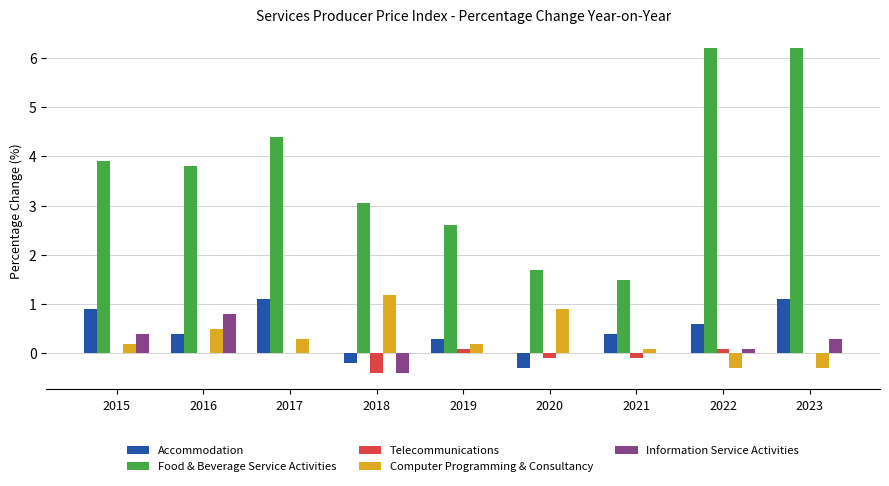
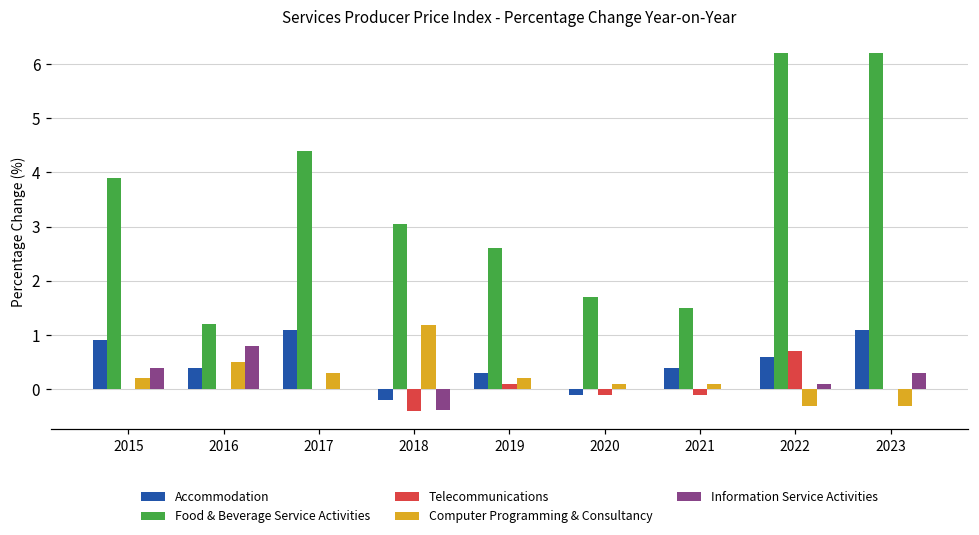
  {
    "Accommodation": {
      "2015": 0.9,
      "2016": 0.4,
      "2017": 1.1,
      "2018": -0.2,
      "2019": 0.3,
-     "2020": -0.3,
+     "2020": -0.1,
      "2021": 0.4,
      "2022": 0.6,
      "2023": 1.1
    },
    "Food & Beverage Service Activities": {
      "2015": 3.9,
-     "2016": 3.8,
+     "2016": 1.2,
      "2017": 4.4,
      "2018": 3.1,
      "2019": 2.6,
      "2020": 1.7,
      "2021": 1.5,
      "2022": 6.2,
      "2023": 6.2
    },
    "Telecommunications": {
      "2015": 0.0,
      "2016": 0.0,
      "2017": 0.0,
      "2018": -0.4,
      "2019": 0.1,
      "2020": -0.1,
      "2021": -0.1,
-     "2022": 0.1,
+     "2022": 0.7,
      "2023": 0.0
    },
    "Computer Programming & Consultancy": {
      "2015": 0.2,
      "2016": 0.5,
      "2017": 0.3,
      "2018": 1.2,
      "2019": 0.2,
-     "2020": 0.9,
+     "2020": 0.1,
      "2021": 0.1,
      "2022": -0.3,
      "2023": -0.3
    },
    "Information Service Activities": {
      "2015": 0.4,
      "2016": 0.8,
      "2017": 0.0,
      "2018": -0.4,
      "2019": 0.0,
      "2020": 0.0,
      "2021": 0.0,
      "2022": 0.1,
      "2023": 0.3
    }
  }
